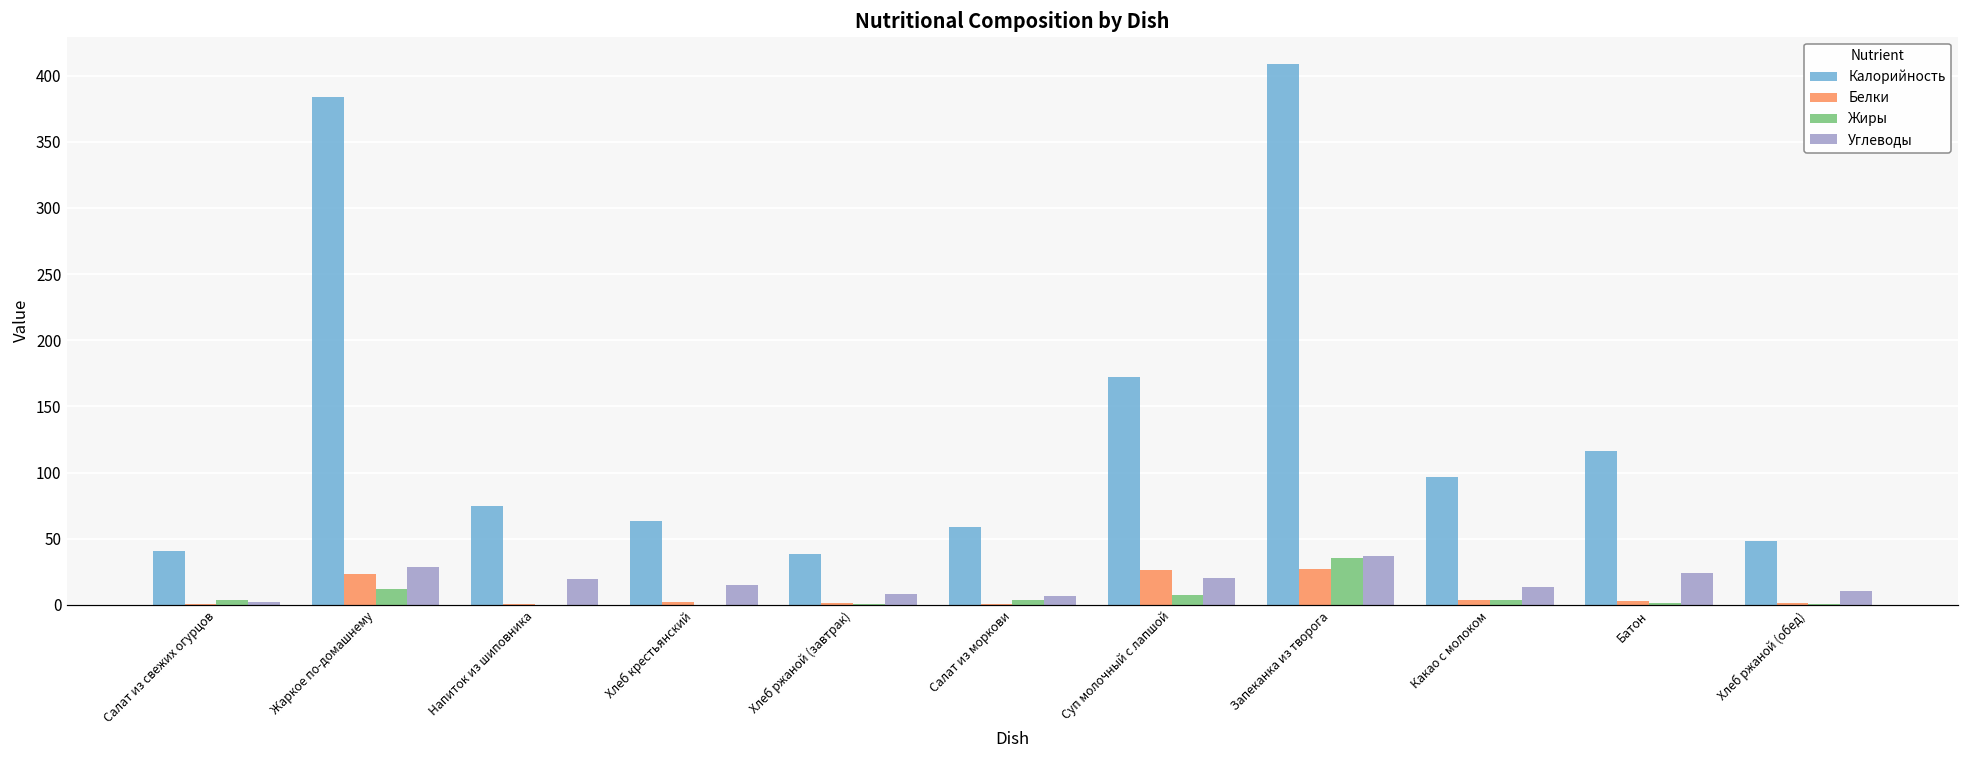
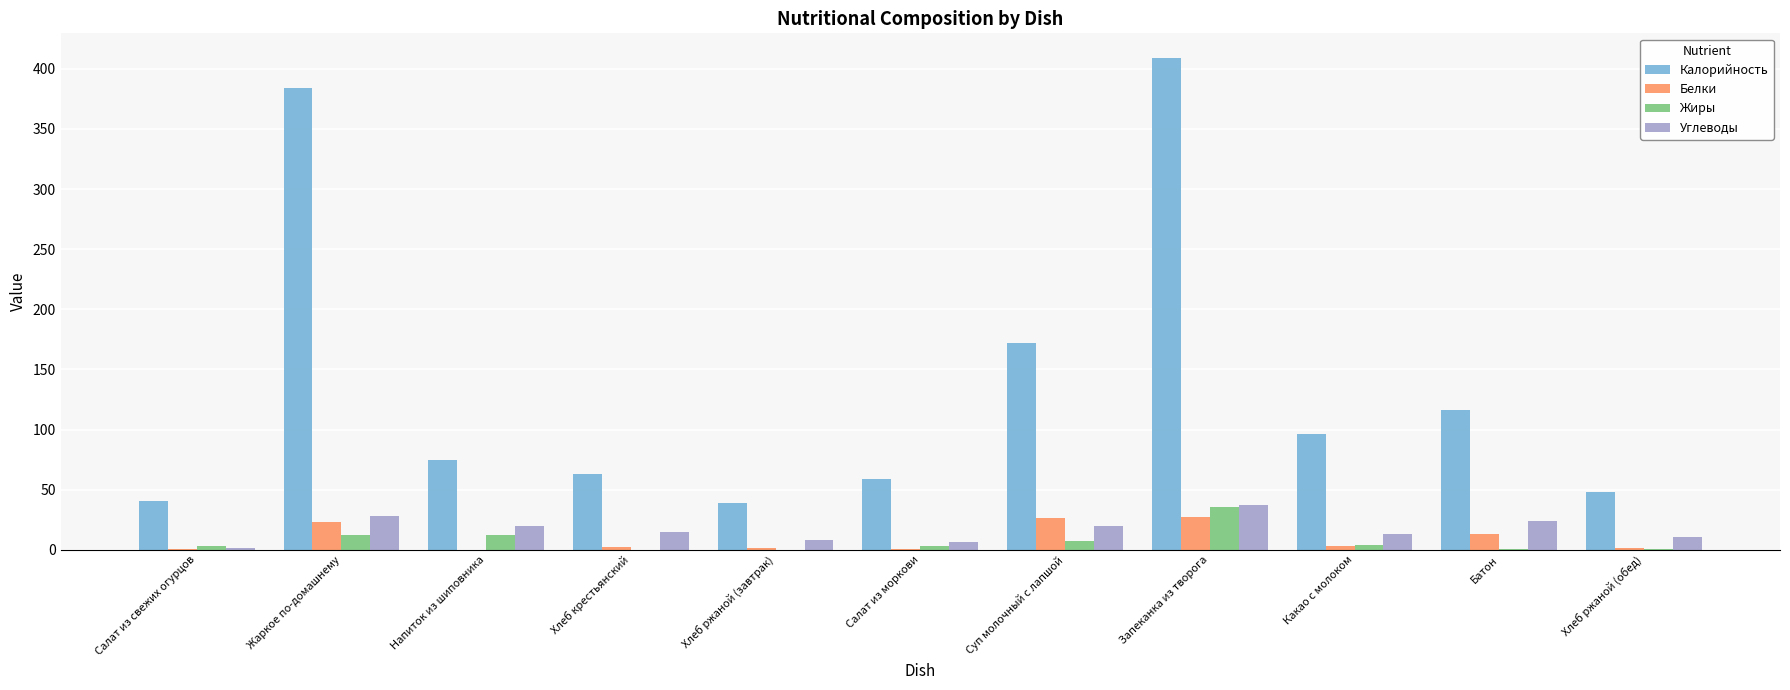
  {
    "Белки": {
      "Жаркое по-домашнему": 23,
      "Суп молочный с лапшой": 26,
      "Запеканка из творога": 27,
      "Какао с молоком": 3,
-     "Батон": 3
+     "Батон": 13
    },
    "Жиры": {
      "Салат из свежих огурцов": 4,
      "Жаркое по-домашнему": 12,
-     "Напиток из шиповника": 0,
+     "Напиток из шиповника": 12,
      "Салат из моркови": 4,
      "Суп молочный с лапшой": 7,
      "Запеканка из творога": 35,
      "Какао с молоком": 4
    }
  }
